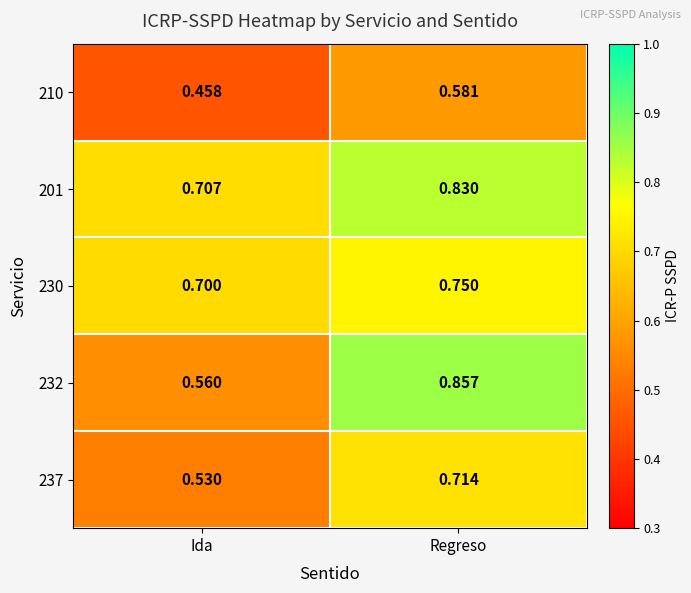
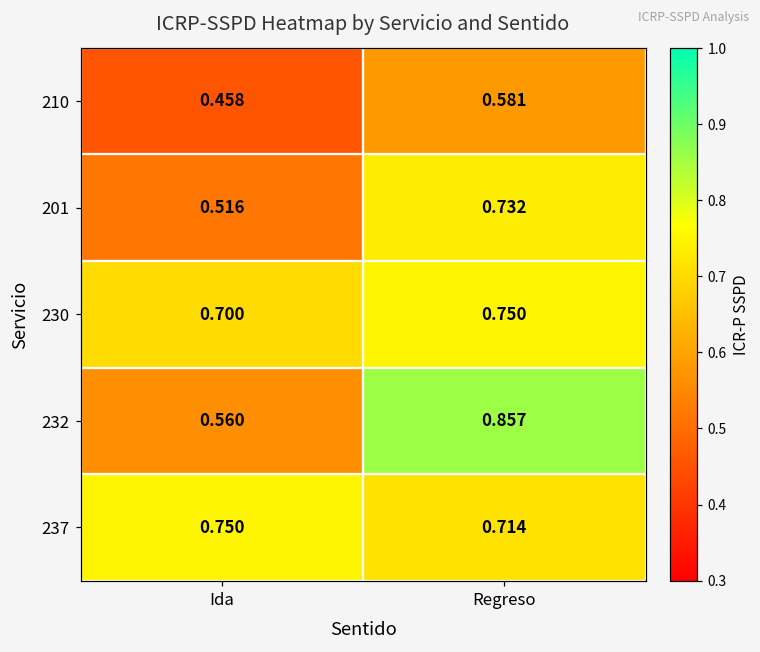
  {
    "210": {
      "Ida": 0.458,
      "Regreso": 0.581
    },
    "201": {
-     "Ida": 0.707,
-     "Regreso": 0.830
+     "Ida": 0.516,
+     "Regreso": 0.732
    },
    "230": {
      "Ida": 0.700,
      "Regreso": 0.750
    },
    "232": {
      "Ida": 0.560,
      "Regreso": 0.857
    },
    "237": {
-     "Ida": 0.530,
+     "Ida": 0.750,
      "Regreso": 0.714
    }
  }
